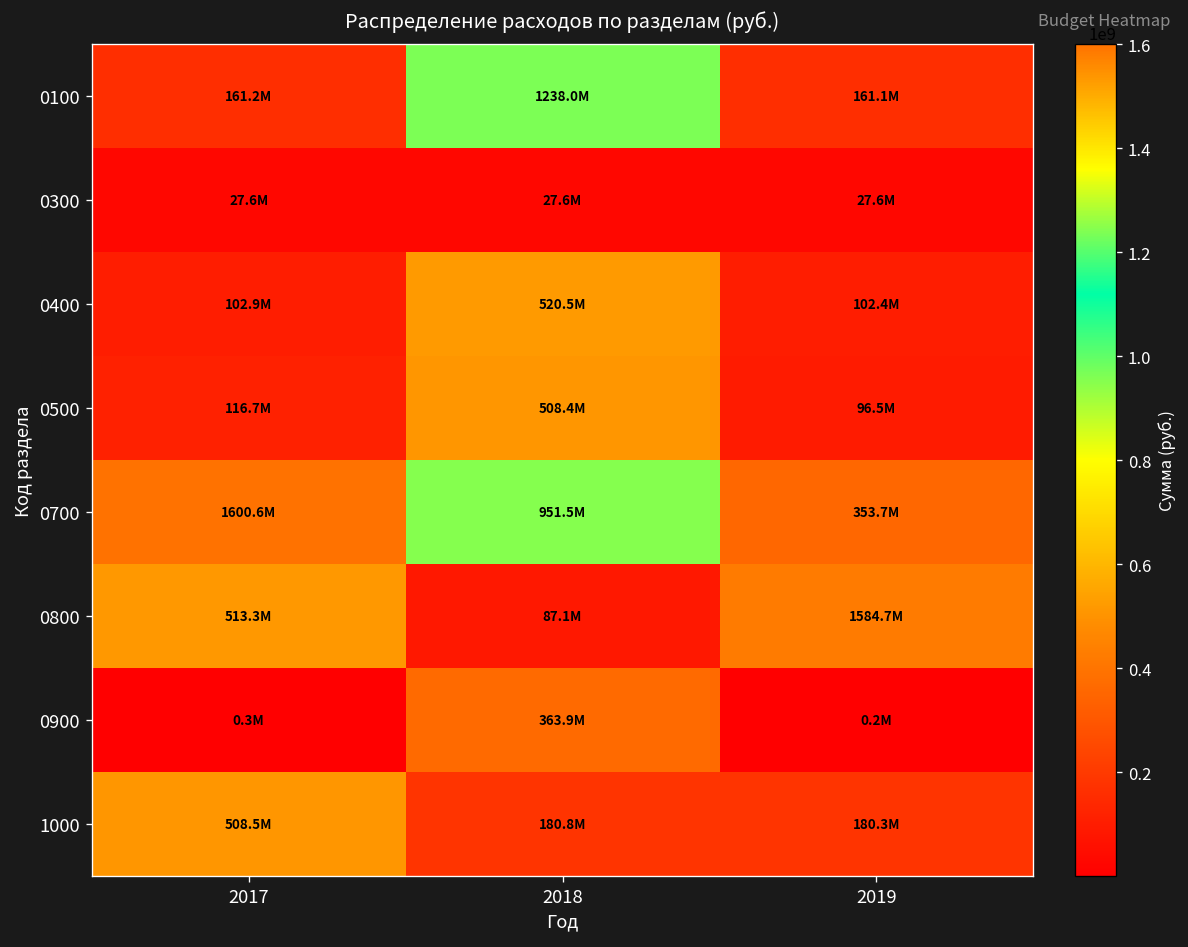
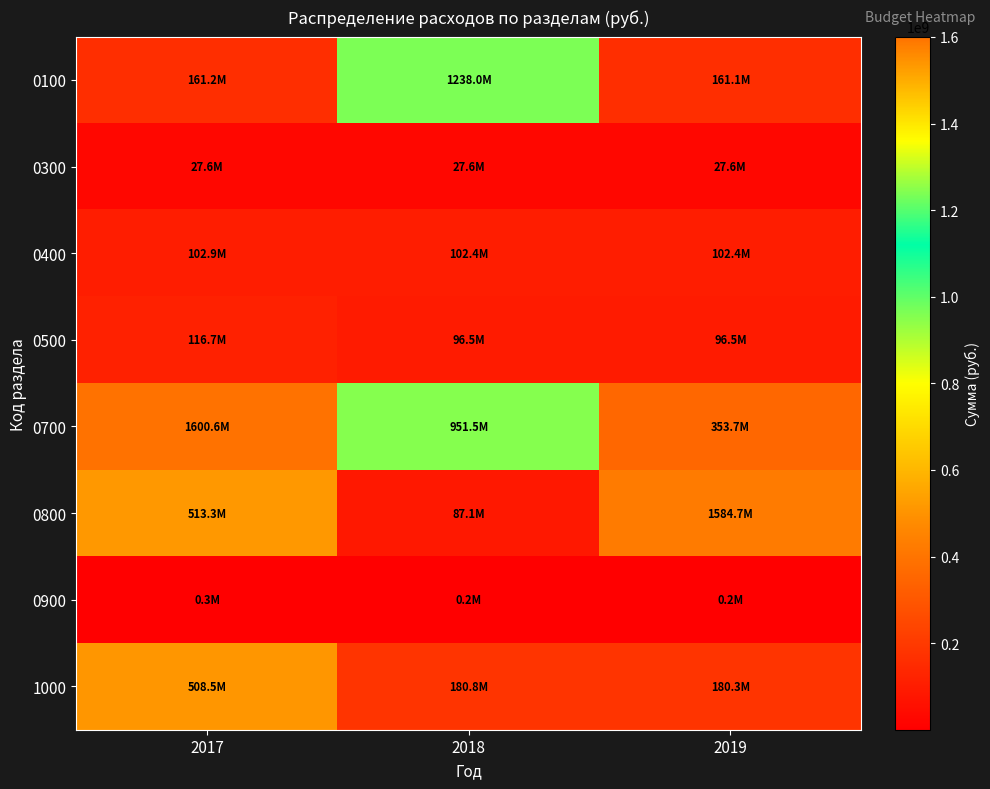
  {
    "0100": {
      "2017": "161.2M",
      "2018": "1238.0M",
      "2019": "161.1M"
    },
    "0300": {
      "2017": "27.6M",
      "2018": "27.6M",
      "2019": "27.6M"
    },
    "0400": {
      "2017": "102.9M",
-     "2018": "520.5M",
+     "2018": "102.4M",
      "2019": "102.4M"
    },
    "0500": {
      "2017": "116.7M",
-     "2018": "508.4M",
+     "2018": "96.5M",
      "2019": "96.5M"
    },
    "0700": {
      "2017": "1600.6M",
      "2018": "951.5M",
      "2019": "353.7M"
    },
    "0800": {
      "2017": "513.3M",
      "2018": "87.1M",
      "2019": "1584.7M"
    },
    "0900": {
      "2017": "0.3M",
-     "2018": "363.9M",
+     "2018": "0.2M",
      "2019": "0.2M"
    },
    "1000": {
      "2017": "508.5M",
      "2018": "180.8M",
      "2019": "180.3M"
    }
  }
